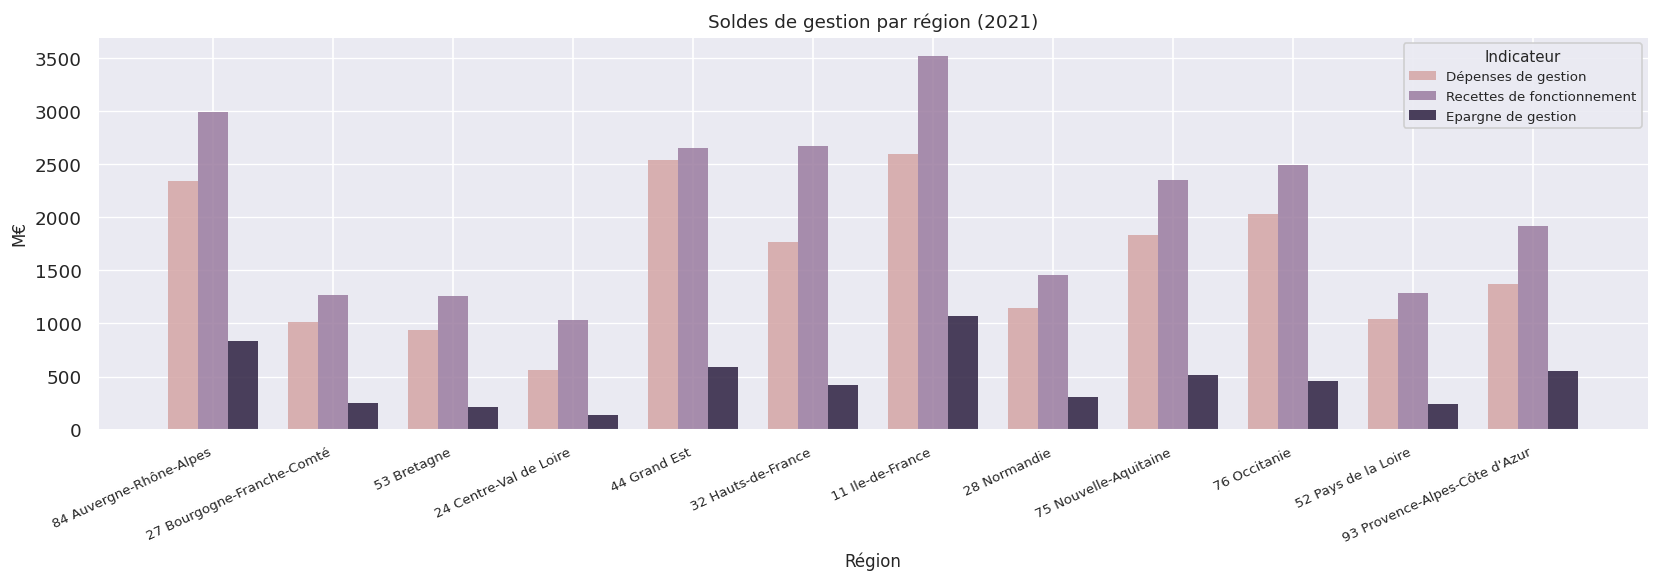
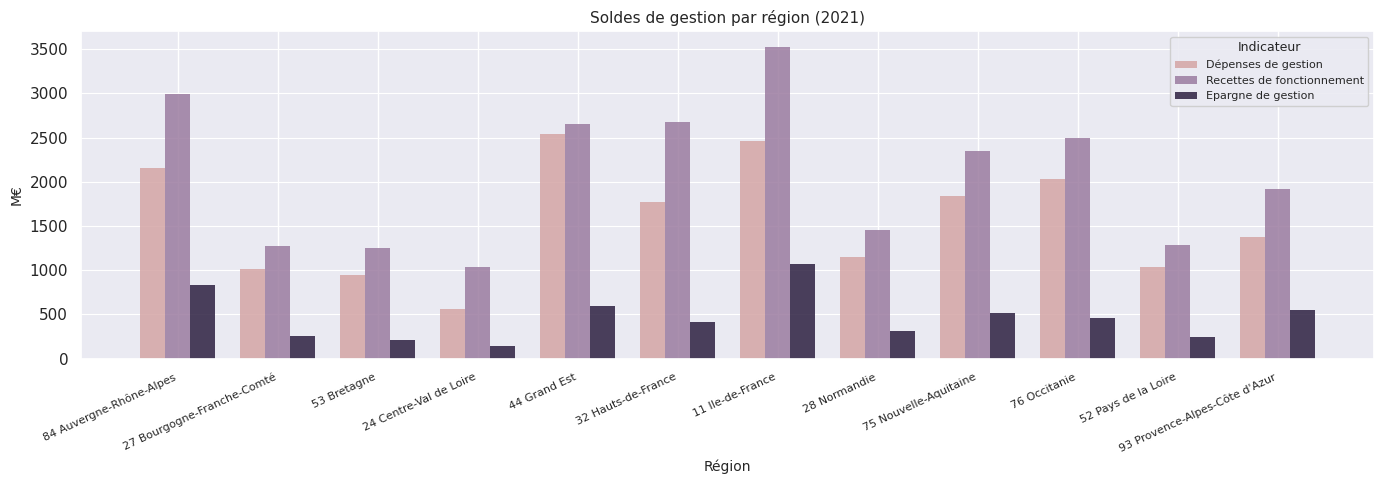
  {
    "Dépenses de gestion": {
-     "84 Auvergne-Rhône-Alpes": 2300,
+     "84 Auvergne-Rhône-Alpes": 2200,
      "27 Bourgogne-Franche-Comté": 1000,
      "53 Bretagne": 900,
      "24 Centre-Val de Loire": 600,
      "44 Grand Est": 2500,
      "32 Hauts-de-France": 1800,
-     "11 Ile-de-France": 2600,
+     "11 Ile-de-France": 2500,
      "28 Normandie": 1100,
      "75 Nouvelle-Aquitaine": 1800,
      "76 Occitanie": 2000,
      "52 Pays de la Loire": 1000,
      "93 Provence-Alpes-Côte d'Azur": 1400
    },
    "Recettes de fonctionnement": {
      "84 Auvergne-Rhône-Alpes": 3000,
      "27 Bourgogne-Franche-Comté": 1300,
      "53 Bretagne": 1300,
      "24 Centre-Val de Loire": 1000,
      "44 Grand Est": 2700,
      "32 Hauts-de-France": 2700,
      "11 Ile-de-France": 3500,
      "28 Normandie": 1500,
      "75 Nouvelle-Aquitaine": 2300,
      "76 Occitanie": 2500,
      "52 Pays de la Loire": 1300,
      "93 Provence-Alpes-Côte d'Azur": 1900
    },
    "Epargne de gestion": {
      "84 Auvergne-Rhône-Alpes": 800,
      "27 Bourgogne-Franche-Comté": 300,
      "53 Bretagne": 200,
      "24 Centre-Val de Loire": 100,
      "44 Grand Est": 600,
      "32 Hauts-de-France": 400,
      "11 Ile-de-France": 1100,
      "28 Normandie": 300,
      "75 Nouvelle-Aquitaine": 500,
      "76 Occitanie": 500,
      "52 Pays de la Loire": 200,
      "93 Provence-Alpes-Côte d'Azur": 600
    }
  }
